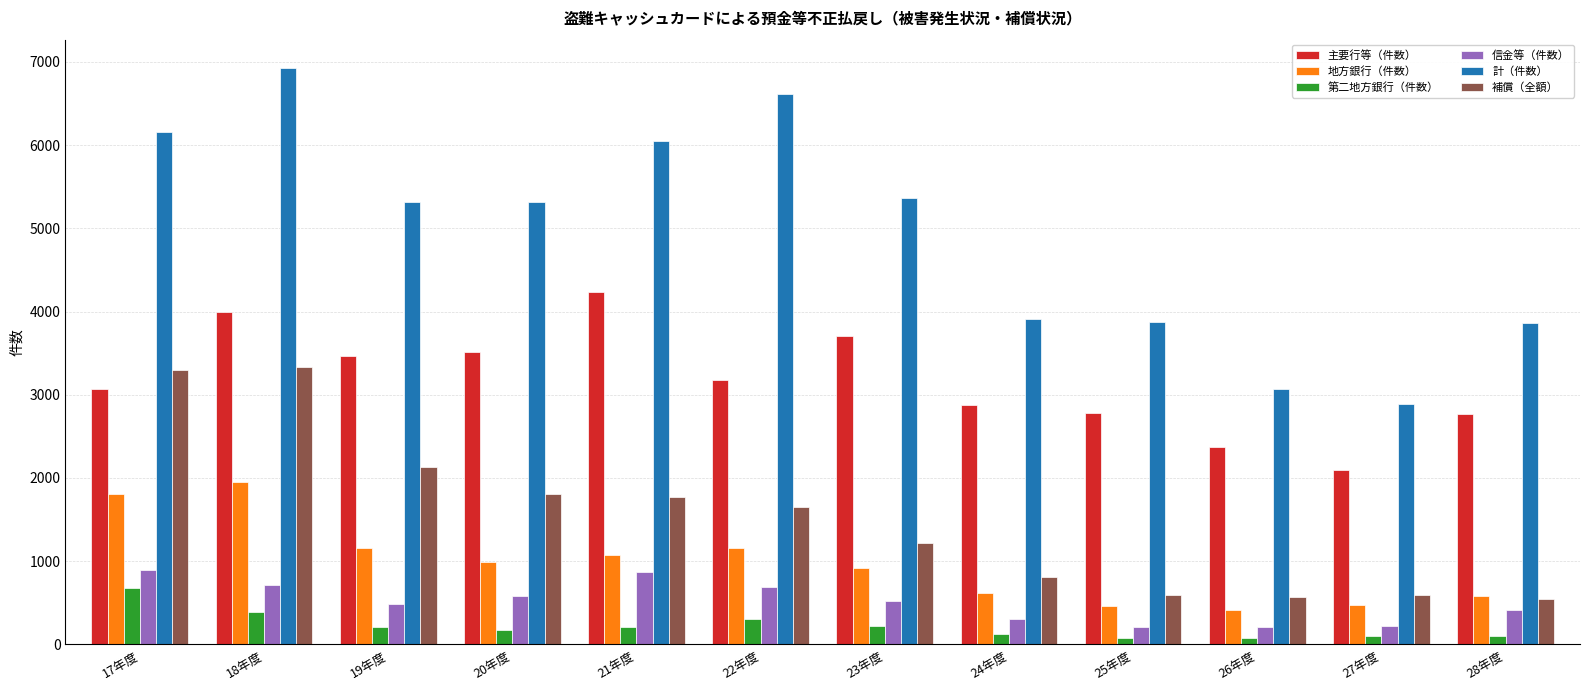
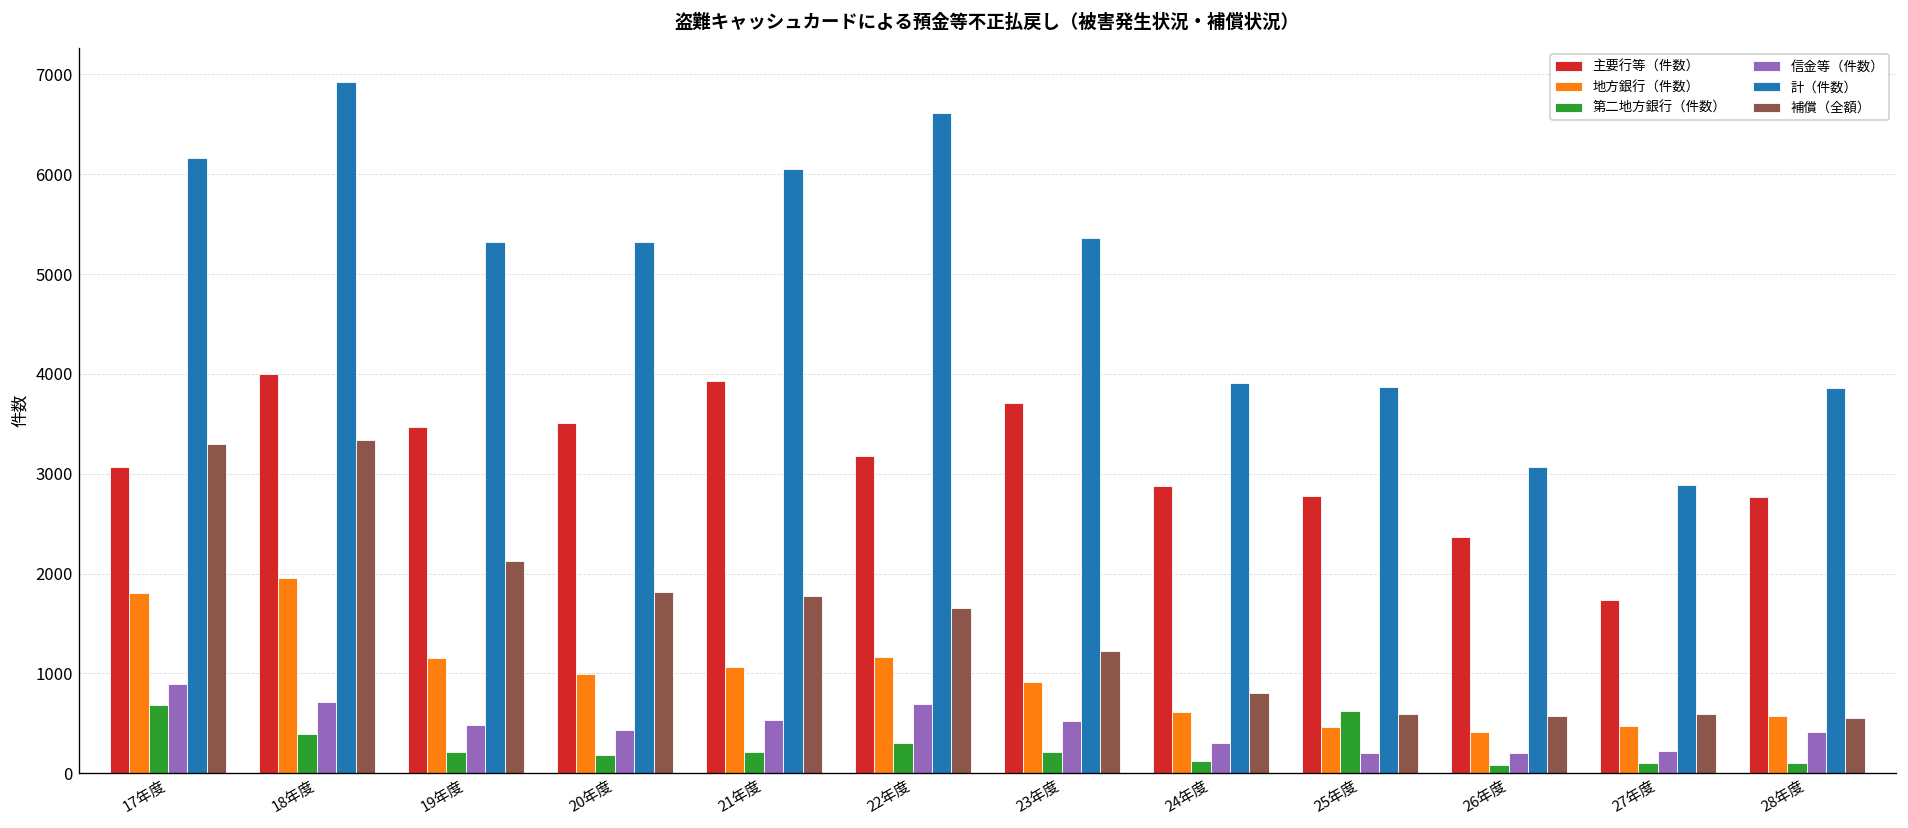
  {
    "主要行等（件数）": {
      "17年度": 3100,
      "18年度": 4000,
      "19年度": 3500,
      "20年度": 3500,
-     "21年度": 4200,
+     "21年度": 3900,
      "22年度": 3200,
      "23年度": 3700,
      "24年度": 2900,
      "25年度": 2800,
      "26年度": 2400,
-     "27年度": 2100,
+     "27年度": 1700,
      "28年度": 2800
    },
    "地方銀行（件数）": {
      "17年度": 1800,
      "18年度": 2000,
      "19年度": 1200,
      "20年度": 1000,
      "21年度": 1100,
      "22年度": 1200,
      "23年度": 900,
      "24年度": 600,
      "25年度": 500,
      "26年度": 400,
      "27年度": 500,
      "28年度": 600
    },
    "第二地方銀行（件数）": {
      "17年度": 700,
      "18年度": 400,
      "19年度": 200,
      "20年度": 200,
      "21年度": 200,
      "22年度": 300,
      "23年度": 200,
      "24年度": 100,
-     "25年度": 100,
+     "25年度": 600,
      "26年度": 100,
      "27年度": 100,
      "28年度": 100
    },
    "信金等（件数）": {
      "17年度": 900,
      "18年度": 700,
      "19年度": 500,
-     "20年度": 600,
-     "21年度": 900,
+     "20年度": 400,
+     "21年度": 500,
      "22年度": 700,
      "23年度": 500,
      "24年度": 300,
      "25年度": 200,
      "26年度": 200,
      "27年度": 200,
      "28年度": 400
    },
    "計（件数）": {
      "17年度": 6200,
      "18年度": 6900,
      "19年度": 5300,
      "20年度": 5300,
      "21年度": 6000,
      "22年度": 6600,
      "23年度": 5400,
      "24年度": 3900,
      "25年度": 3900,
      "26年度": 3100,
      "27年度": 2900,
      "28年度": 3900
    },
    "補償（全額）": {
      "17年度": 3300,
      "18年度": 3300,
      "19年度": 2100,
      "20年度": 1800,
      "21年度": 1800,
      "22年度": 1700,
      "23年度": 1200,
      "24年度": 800,
      "25年度": 600,
      "26年度": 600,
      "27年度": 600,
      "28年度": 500
    }
  }
